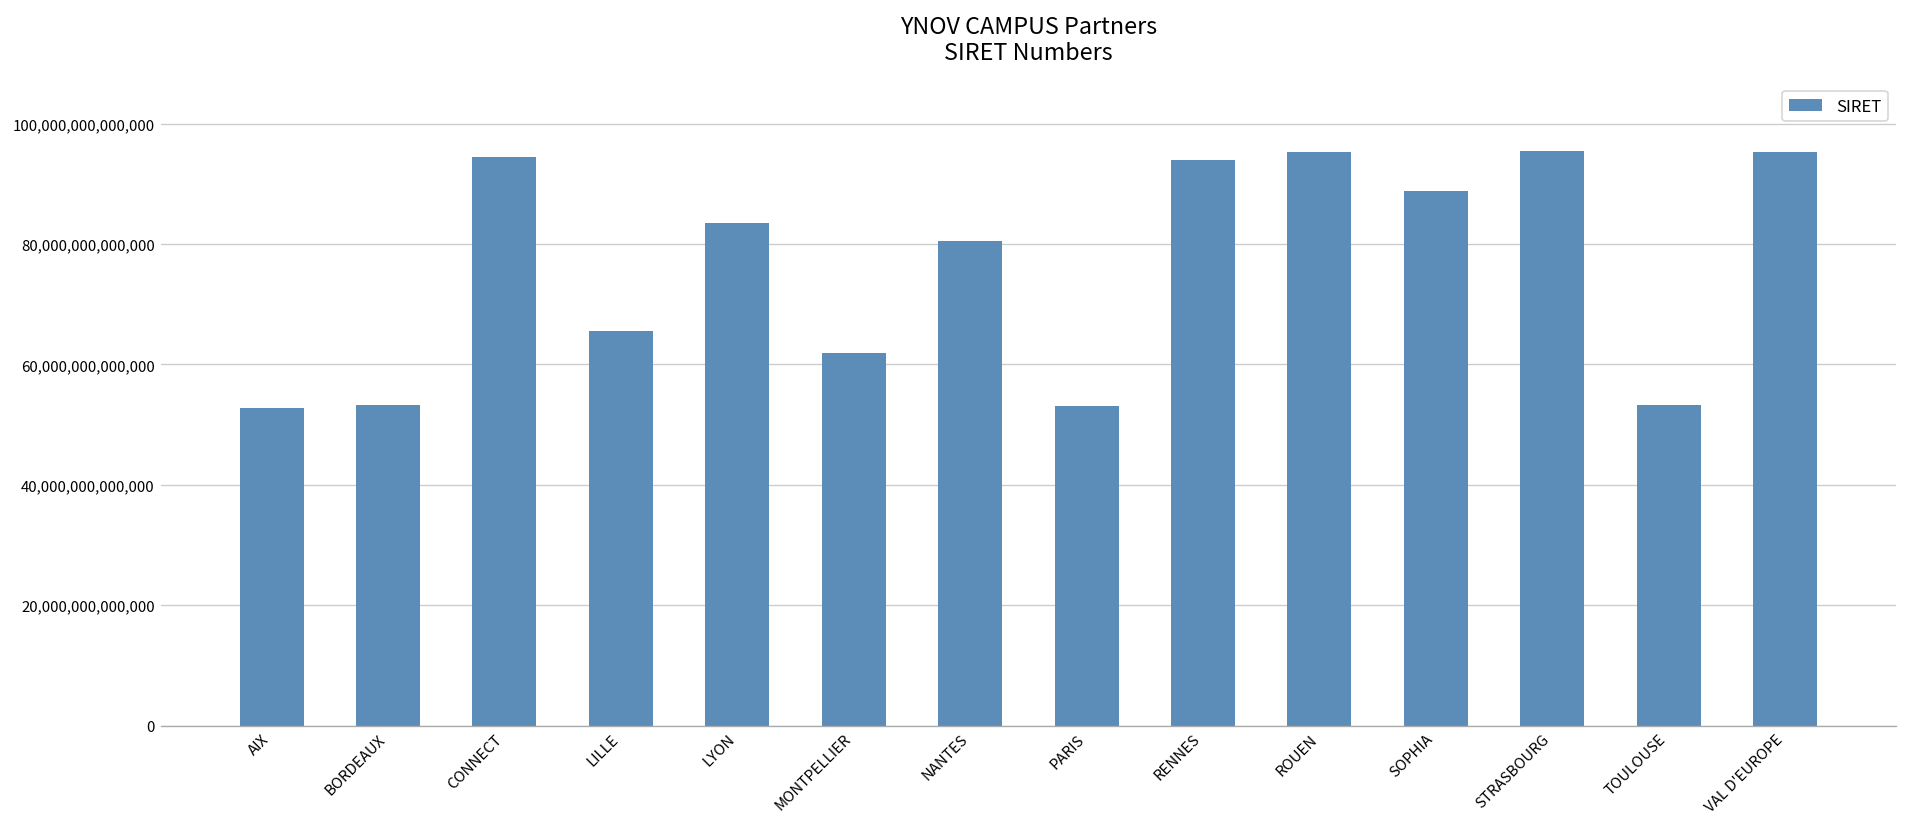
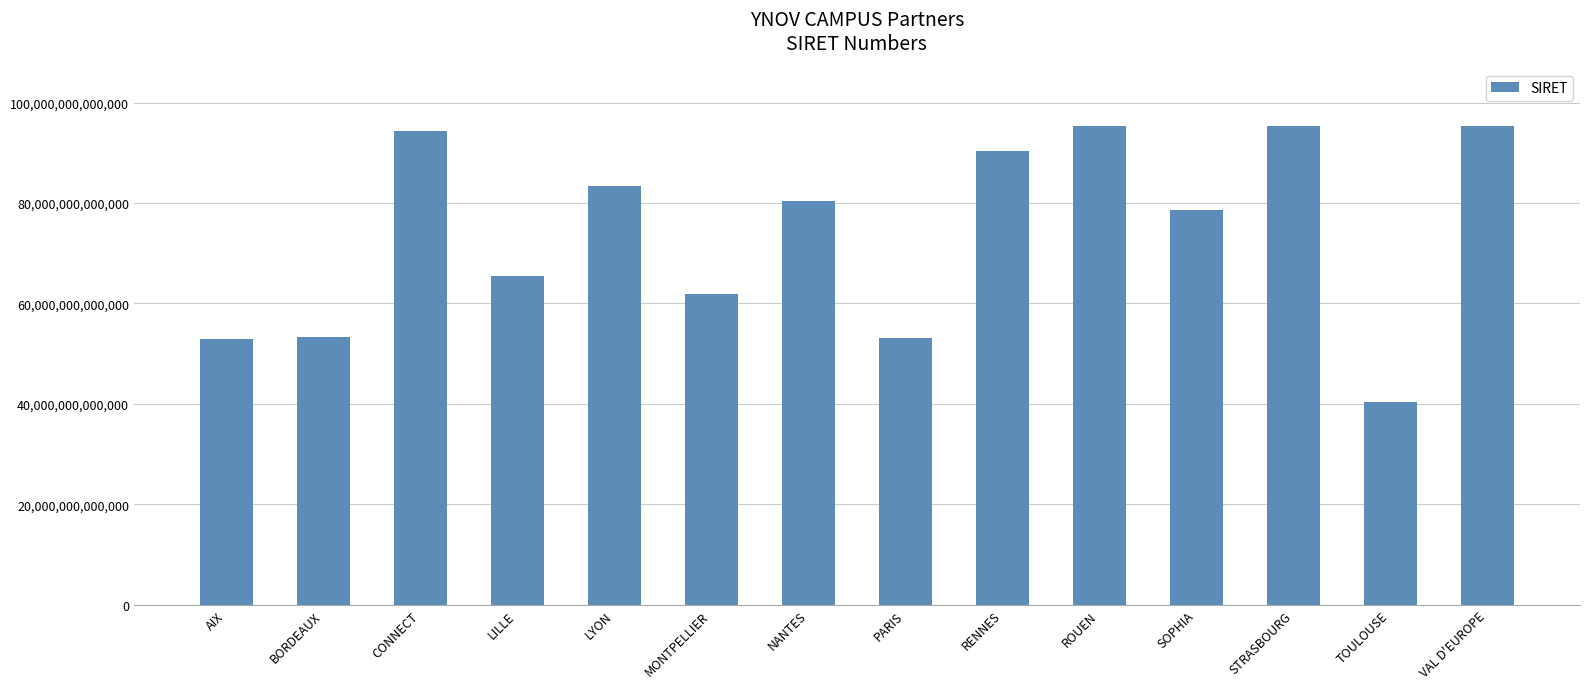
  {
    "AIX": "53,000,000,000,000",
    "BORDEAUX": "53,000,000,000,000",
    "CONNECT": "94,000,000,000,000",
    "LILLE": "66,000,000,000,000",
    "LYON": "83,000,000,000,000",
    "MONTPELLIER": "62,000,000,000,000",
    "NANTES": "80,000,000,000,000",
    "PARIS": "53,000,000,000,000",
-   "RENNES": "94,000,000,000,000",
+   "RENNES": "90,000,000,000,000",
    "ROUEN": "95,000,000,000,000",
-   "SOPHIA": "89,000,000,000,000",
+   "SOPHIA": "79,000,000,000,000",
    "STRASBOURG": "95,000,000,000,000",
-   "TOULOUSE": "53,000,000,000,000",
+   "TOULOUSE": "40,000,000,000,000",
    "VAL D'EUROPE": "95,000,000,000,000"
  }
